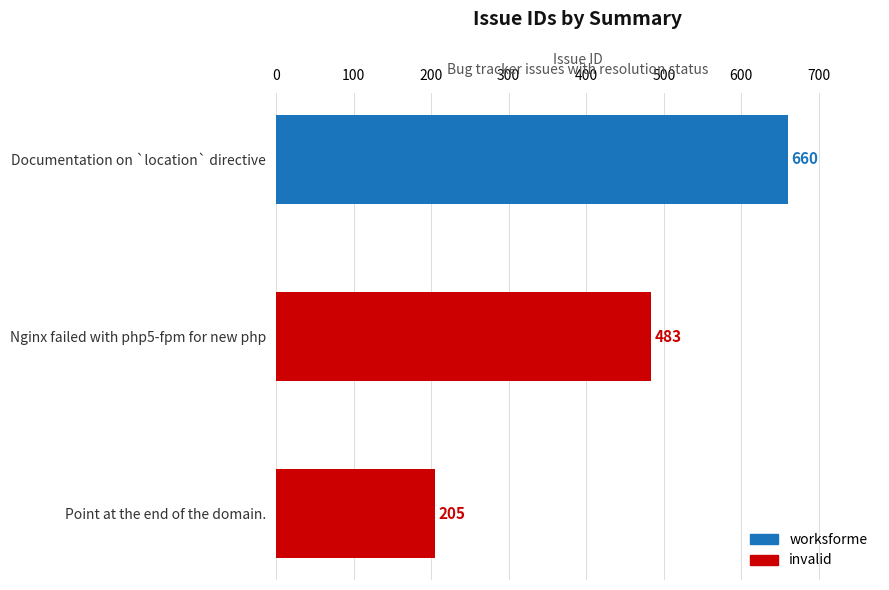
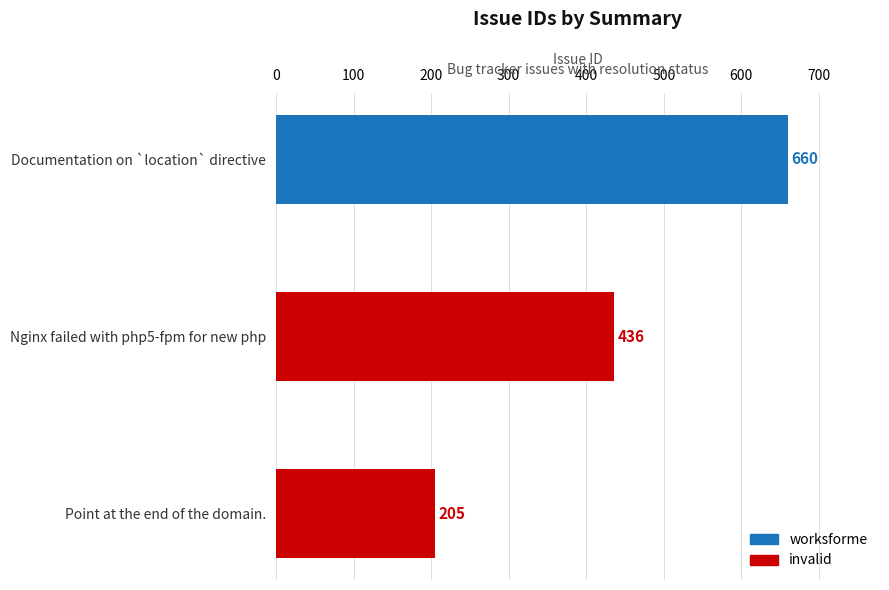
  {
    "Documentation on `location` directive": 660,
-   "Nginx failed with php5-fpm for new php": 483,
+   "Nginx failed with php5-fpm for new php": 436,
    "Point at the end of the domain.": 205
  }
